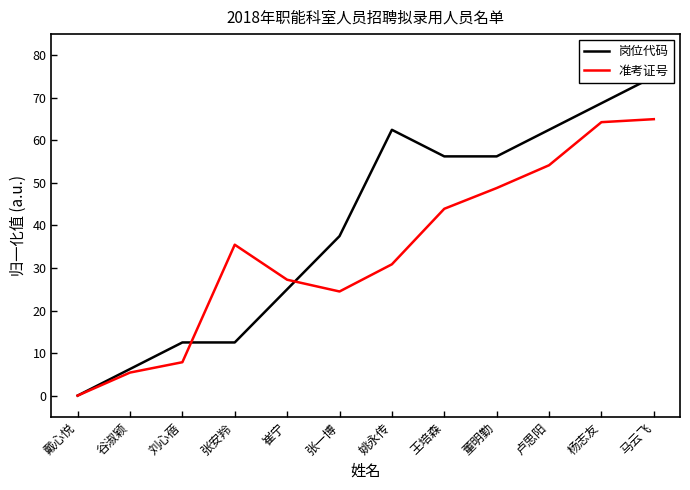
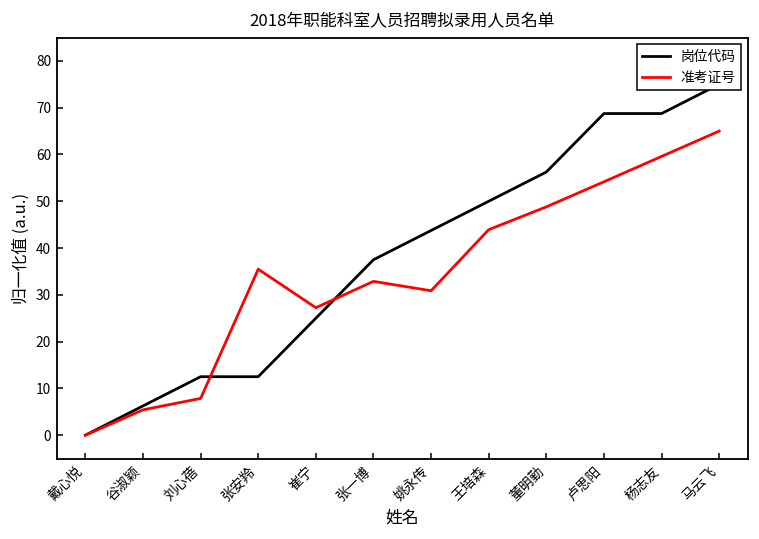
  {
    "岗位代码": {
      "谷淑颖": 6,
      "刘心蓓": 13,
      "张安羚": 13,
      "崔宁": 25,
      "张一博": 38,
-     "姚永传": 63,
-     "王培森": 56,
+     "姚永传": 44,
+     "王培森": 50,
      "董明勤": 56,
-     "卢思阳": 63,
+     "卢思阳": 69,
      "杨志友": 69
    },
    "准考证号": {
      "谷淑颖": 5,
      "刘心蓓": 8,
      "张安羚": 35,
      "崔宁": 27,
-     "张一博": 24,
+     "张一博": 33,
      "姚永传": 31,
      "王培森": 44,
      "董明勤": 49,
      "卢思阳": 54,
-     "杨志友": 64,
+     "杨志友": 60,
      "马云飞": 65
    }
  }
